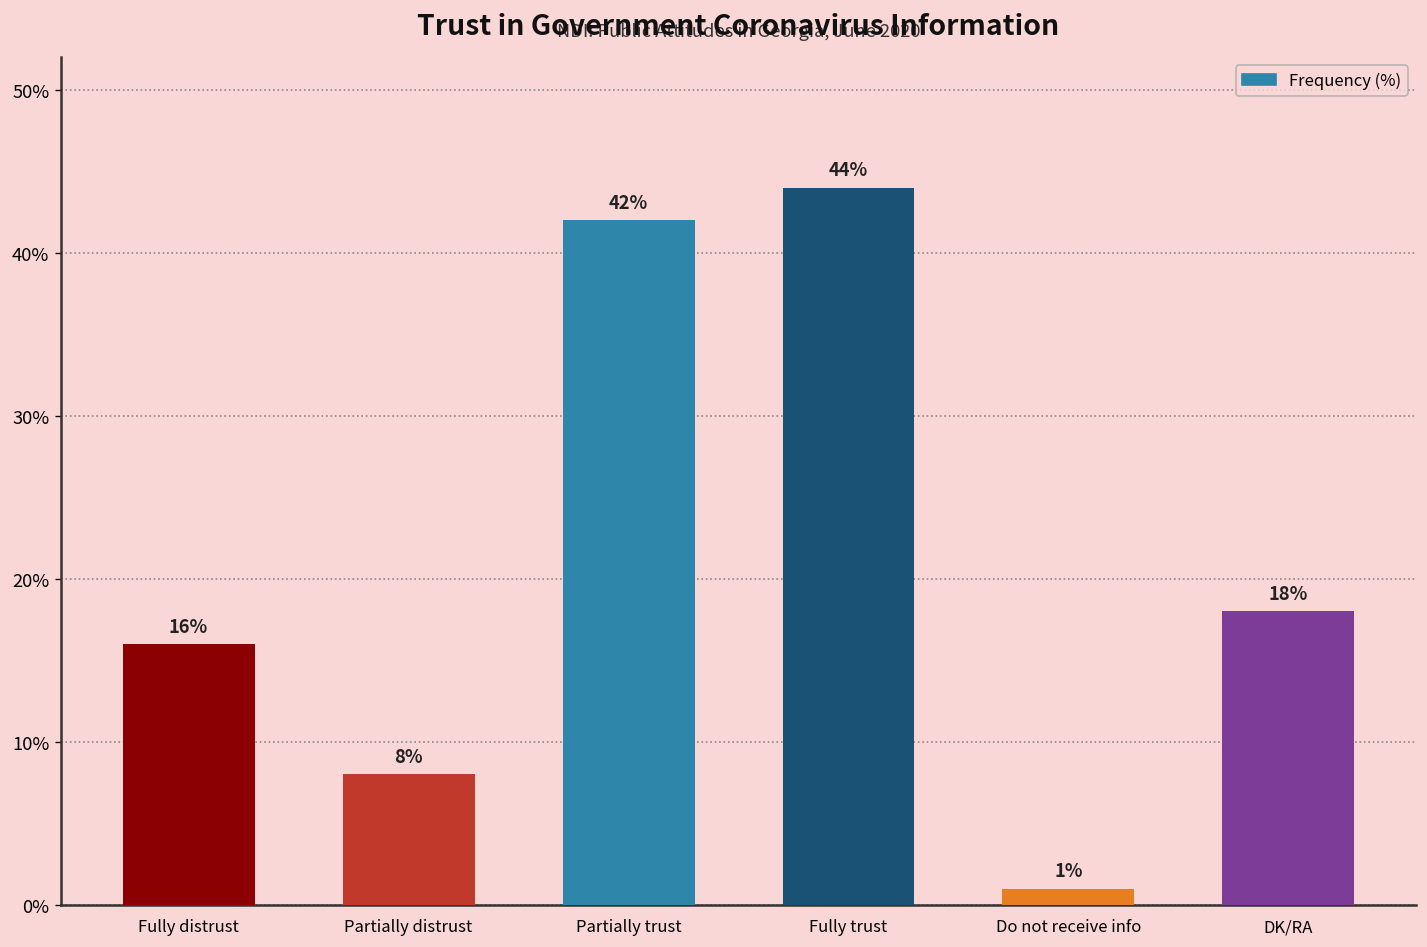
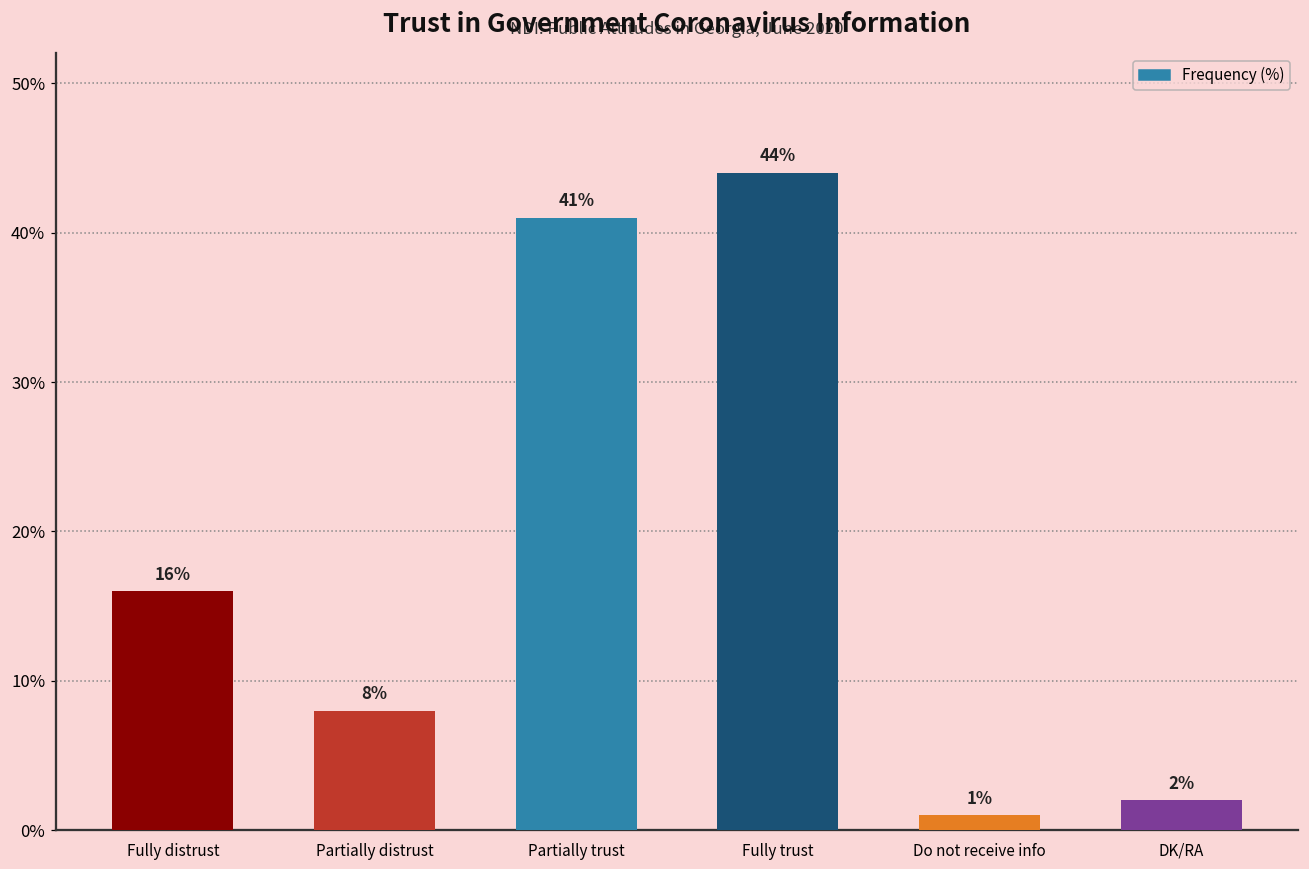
  {
    "Fully distrust": "16%",
    "Partially distrust": "8%",
-   "Partially trust": "42%",
+   "Partially trust": "41%",
    "Fully trust": "44%",
    "Do not receive info": "1%",
-   "DK/RA": "18%"
+   "DK/RA": "2%"
  }
